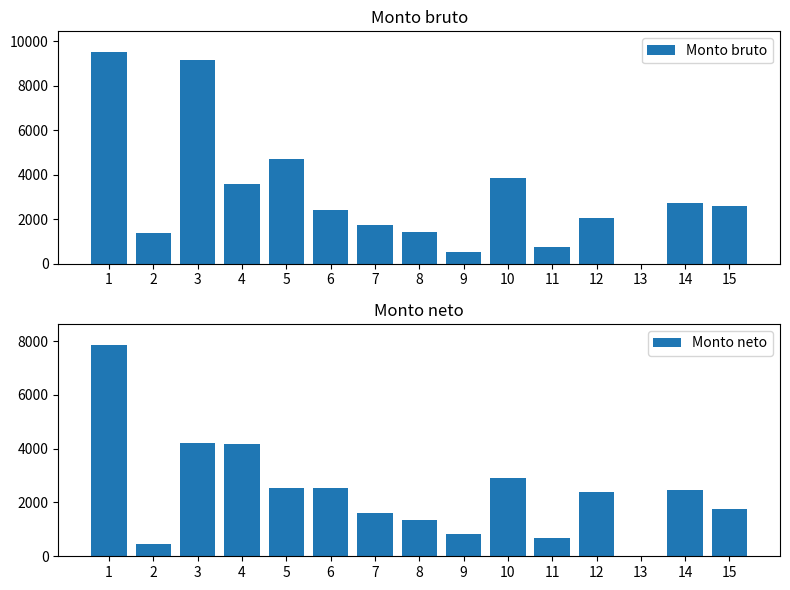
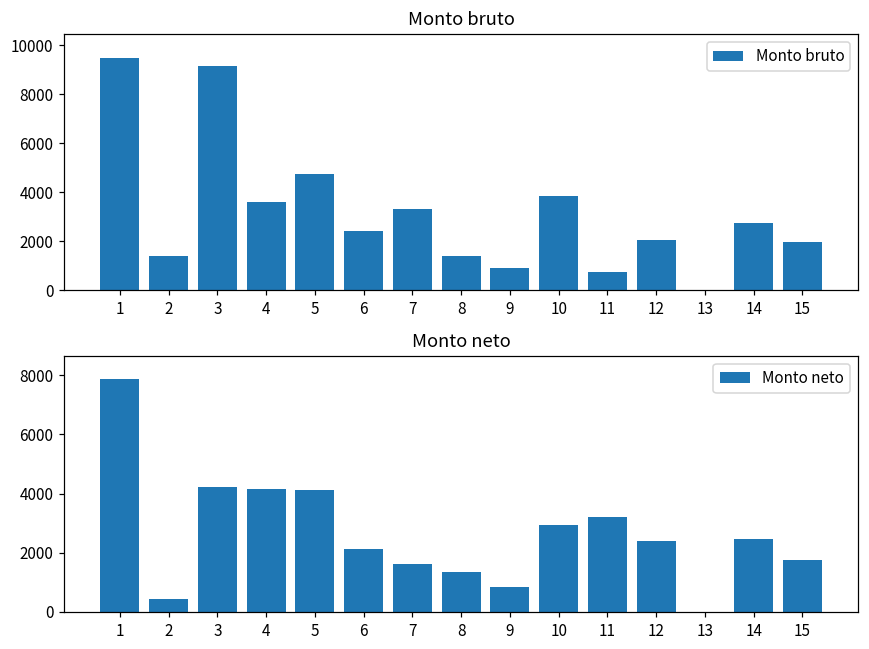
  {
    "Monto bruto": {
      "1": 9500,
      "2": 1400,
      "3": 9100,
      "4": 3600,
      "5": 4700,
      "6": 2400,
-     "7": 1800,
+     "7": 3300,
      "8": 1400,
-     "9": 500,
+     "9": 900,
      "10": 3900,
      "11": 800,
      "12": 2000,
      "13": 0,
      "14": 2700,
-     "15": 2600
+     "15": 2000
    },
    "Monto neto": {
      "1": 7900,
      "2": 400,
      "3": 4200,
      "4": 4200,
-     "5": 2500,
-     "6": 2500,
+     "5": 4100,
+     "6": 2100,
      "7": 1600,
      "8": 1300,
      "9": 800,
      "10": 2900,
-     "11": 700,
+     "11": 3200,
      "12": 2400,
      "13": 0,
      "14": 2500,
      "15": 1700
    }
  }
